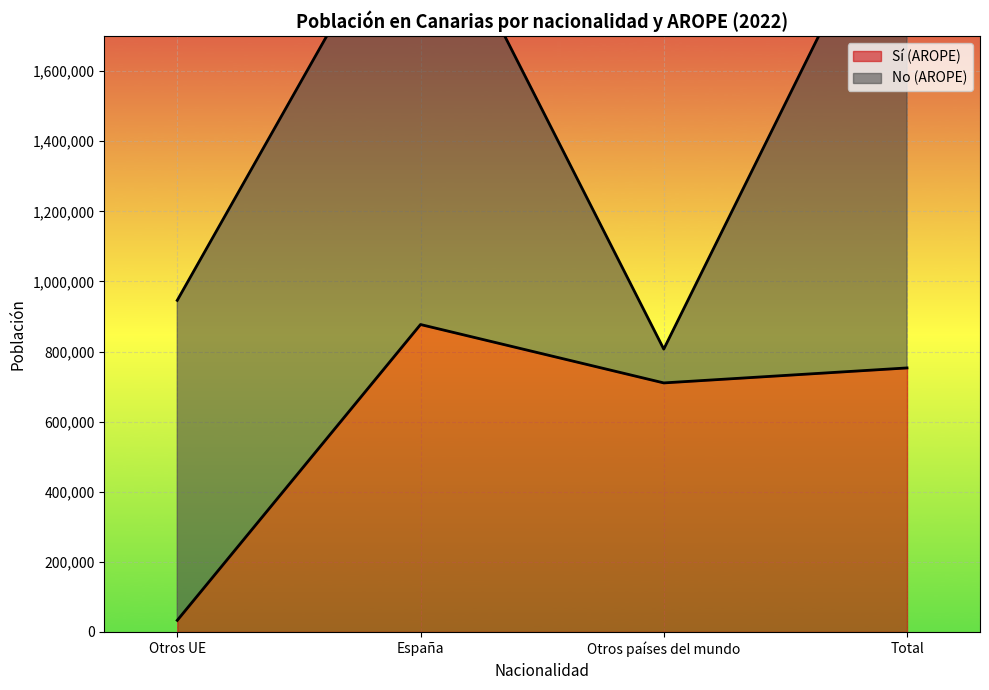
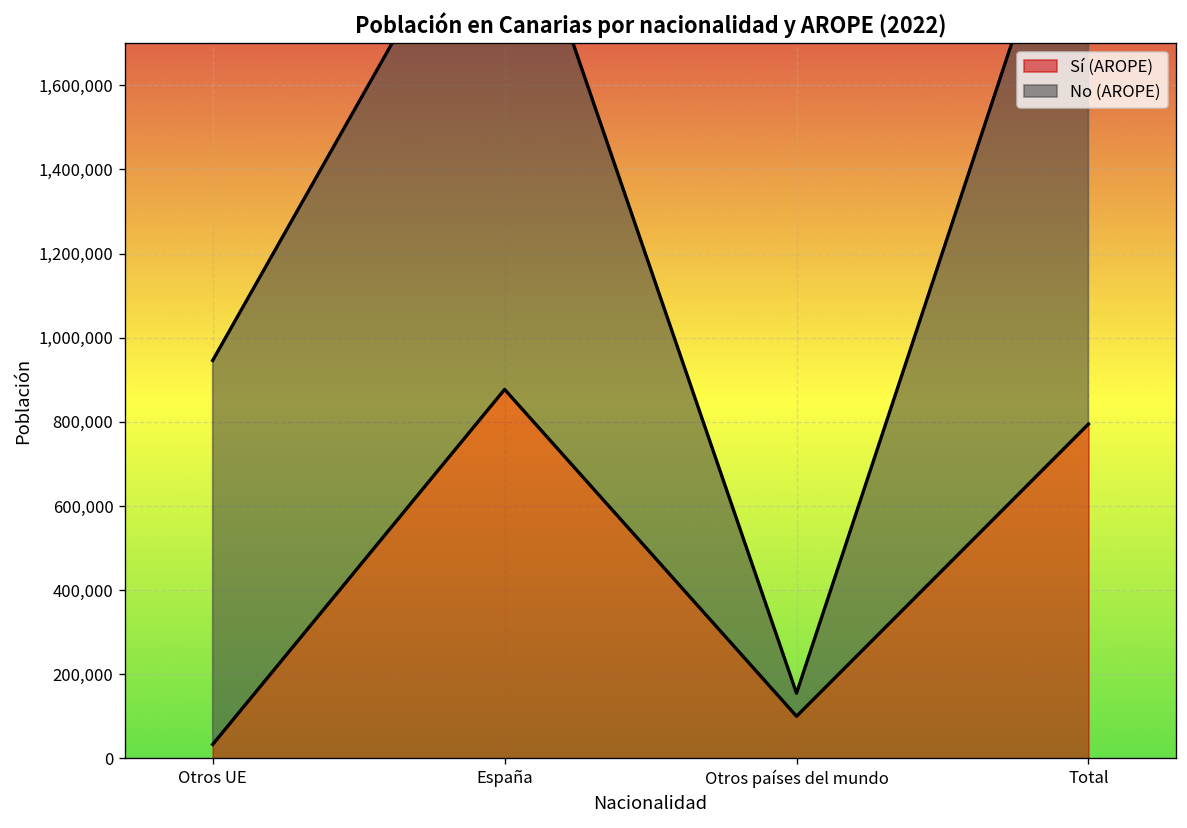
  {
    "Sí (AROPE)": {
      "Otros UE": "30,000",
      "España": "880,000",
-     "Otros países del mundo": "710,000",
-     "Total": "750,000"
+     "Otros países del mundo": "100,000",
+     "Total": "790,000"
    },
    "No (AROPE)": {
      "Otros UE": "910,000",
-     "Otros países del mundo": "100,000"
+     "Otros países del mundo": "50,000"
    }
  }
